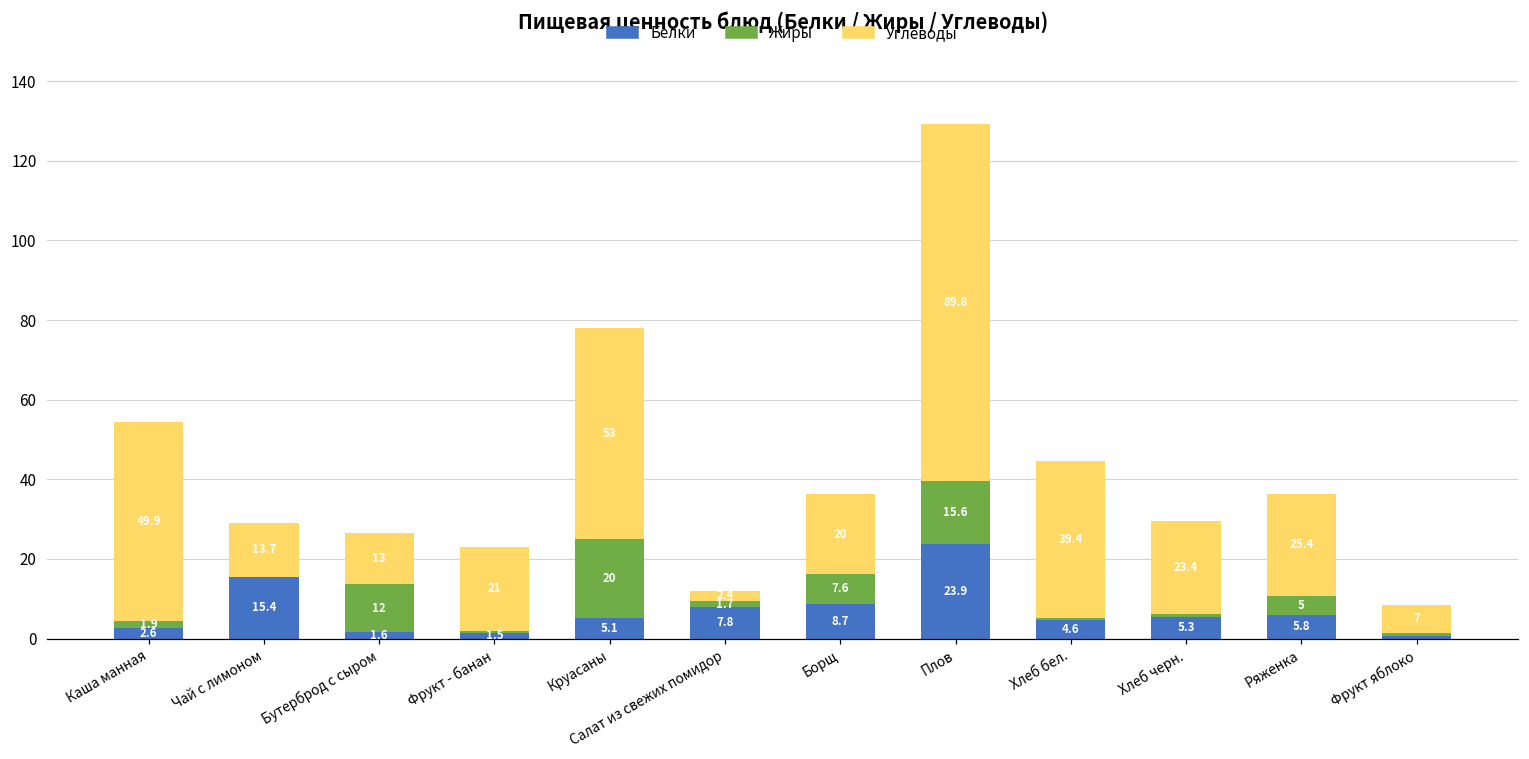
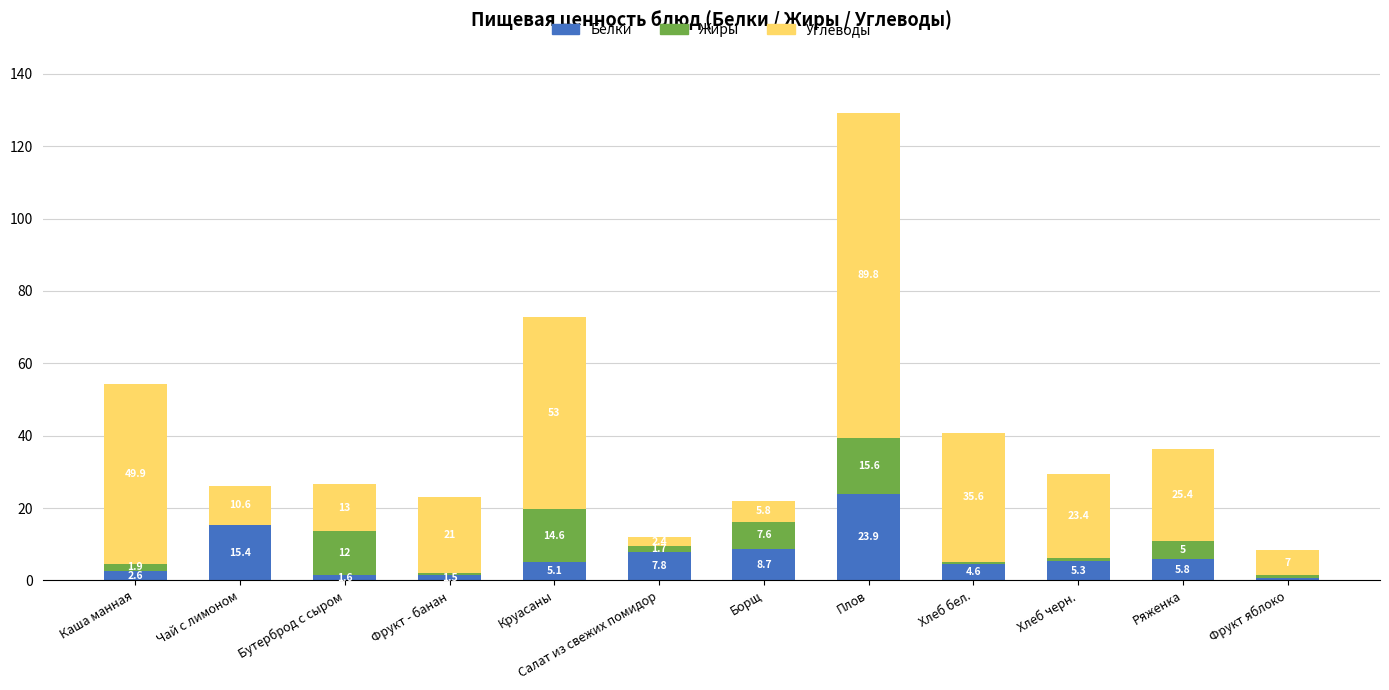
  {
    "Белки": {
      "Чай с лимоном": 15.4,
      "Бутерброд с сыром": 1.6,
      "Фрукт - банан": 1.5,
      "Круасаны": 5.1,
      "Салат из свежих помидор": 7.8,
      "Борщ": 8.7,
      "Плов": 23.9,
      "Хлеб бел.": 4.6,
      "Хлеб черн.": 5.3,
      "Ряженка": 5.8
    },
    "Жиры": {
      "Бутерброд с сыром": 12,
-     "Круасаны": 20,
+     "Круасаны": 14.6,
      "Борщ": 7.6,
      "Плов": 15.6,
      "Ряженка": 5
    },
    "Углеводы": {
      "Каша манная": 49.9,
-     "Чай с лимоном": 13.7,
+     "Чай с лимоном": 10.6,
      "Бутерброд с сыром": 13,
      "Фрукт - банан": 21,
      "Круасаны": 53,
-     "Борщ": 20,
+     "Борщ": 5.8,
      "Плов": 89.8,
-     "Хлеб бел.": 39.4,
+     "Хлеб бел.": 35.6,
      "Хлеб черн.": 23.4,
      "Ряженка": 25.4,
      "Фрукт яблоко": 7
    }
  }
